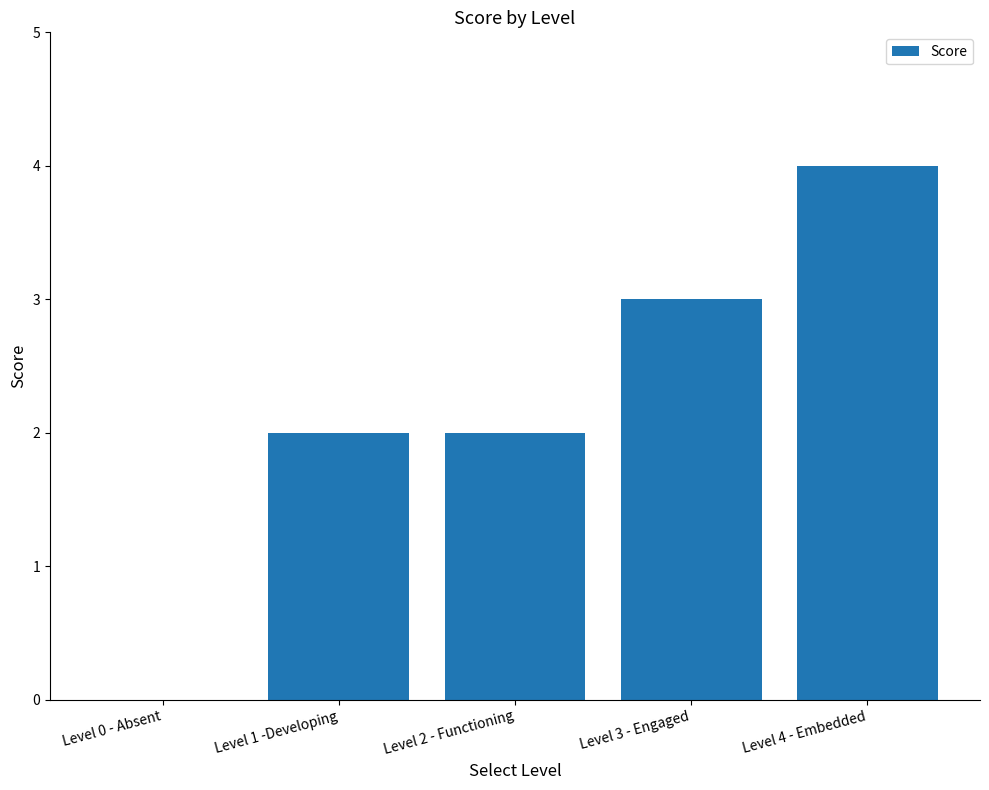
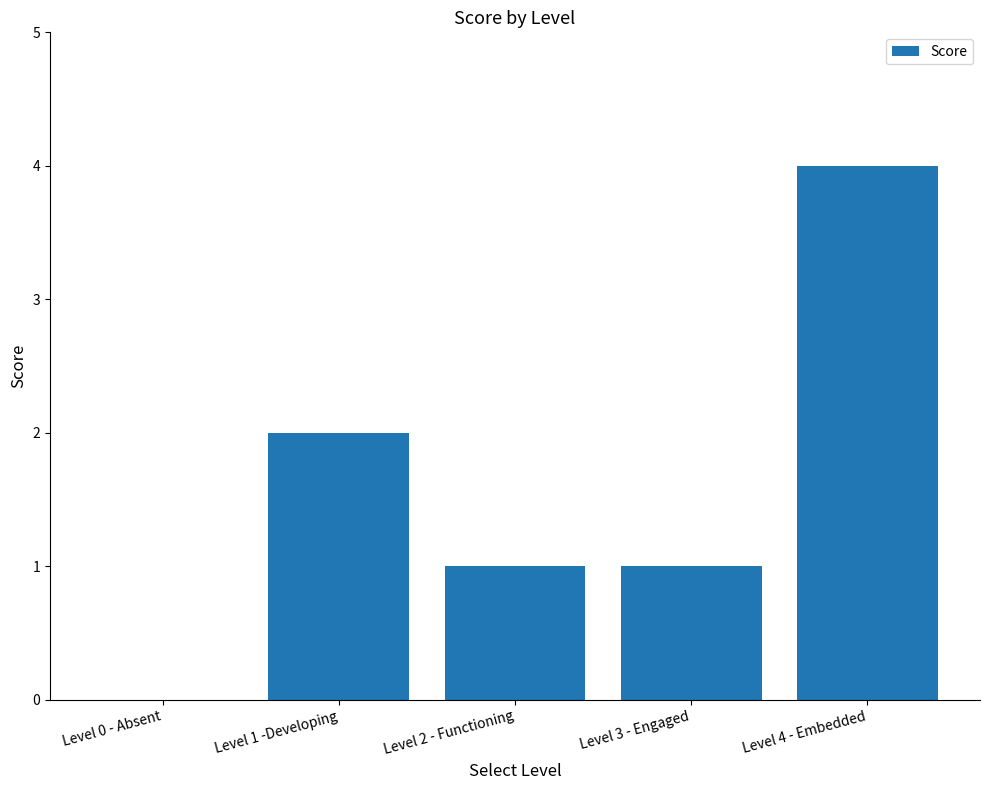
  {
    "Level 0 - Absent": 0,
    "Level 1 -Developing": 2,
-   "Level 2 - Functioning": 2,
-   "Level 3 - Engaged": 3,
+   "Level 2 - Functioning": 1,
+   "Level 3 - Engaged": 1,
    "Level 4 - Embedded": 4
  }
